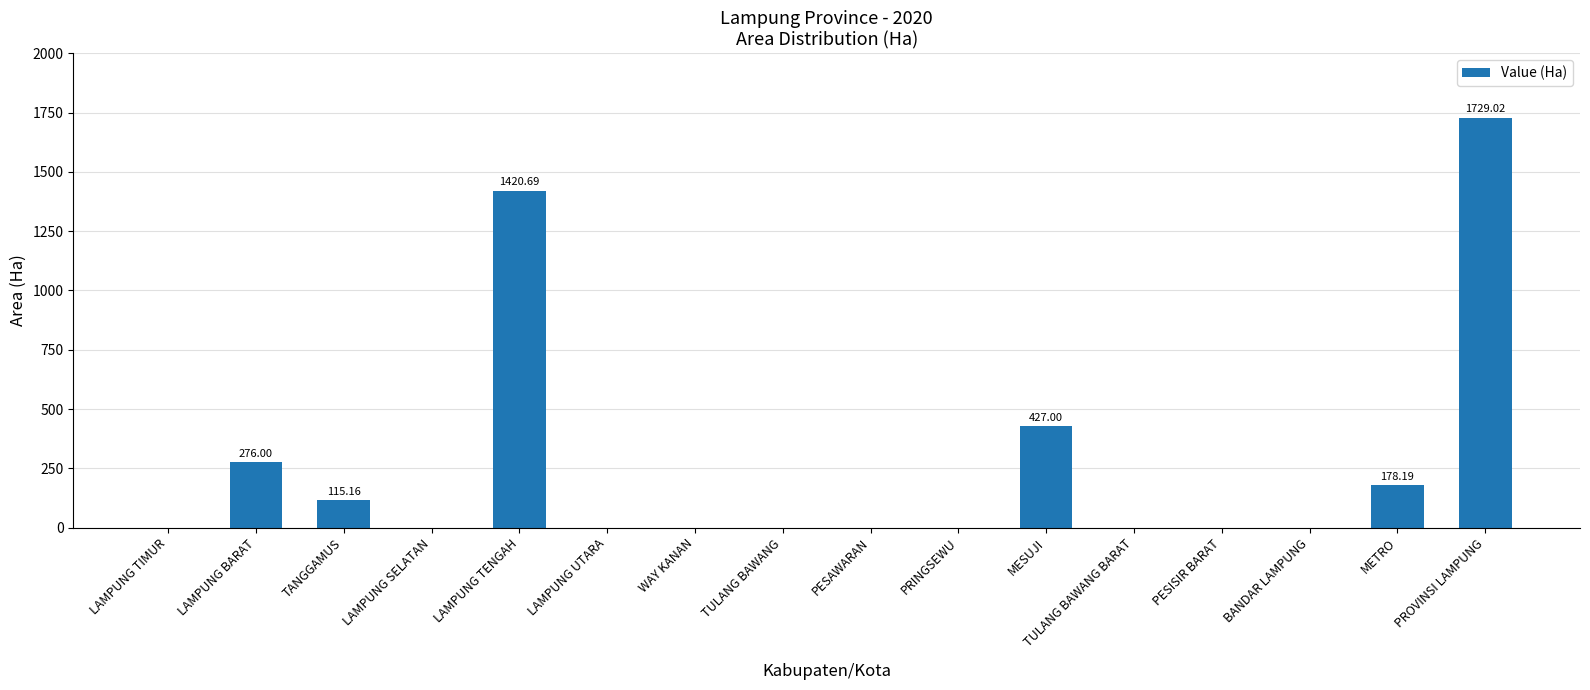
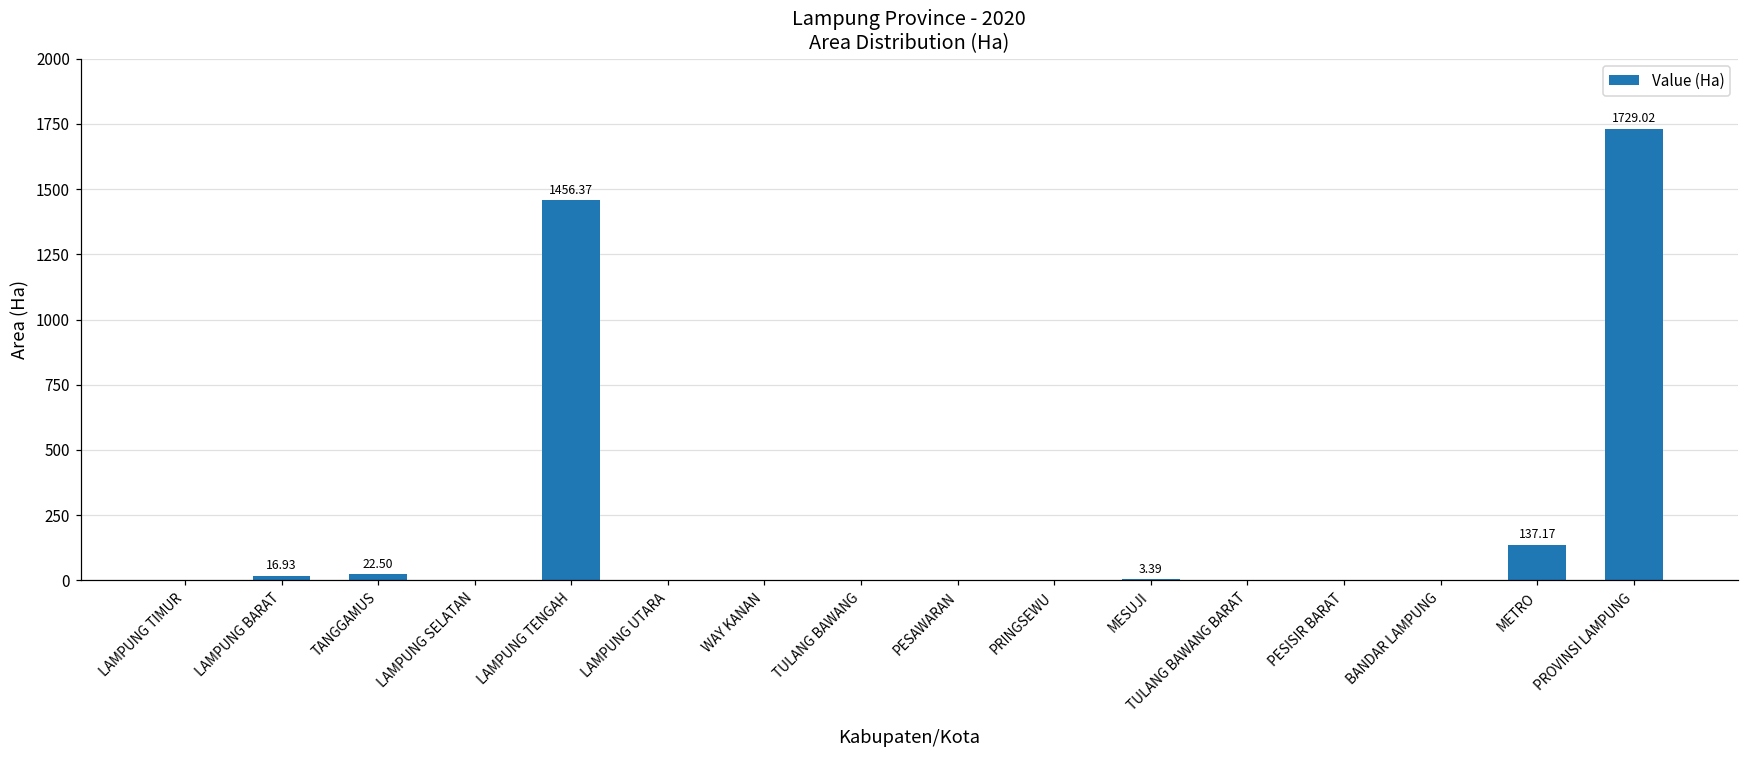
  {
-   "LAMPUNG BARAT": 276.00,
-   "TANGGAMUS": 115.16,
-   "LAMPUNG TENGAH": 1420.69,
-   "MESUJI": 427.00,
-   "METRO": 178.19,
+   "LAMPUNG BARAT": 16.93,
+   "TANGGAMUS": 22.50,
+   "LAMPUNG TENGAH": 1456.37,
+   "MESUJI": 3.39,
+   "METRO": 137.17,
    "PROVINSI LAMPUNG": 1729.02
  }
